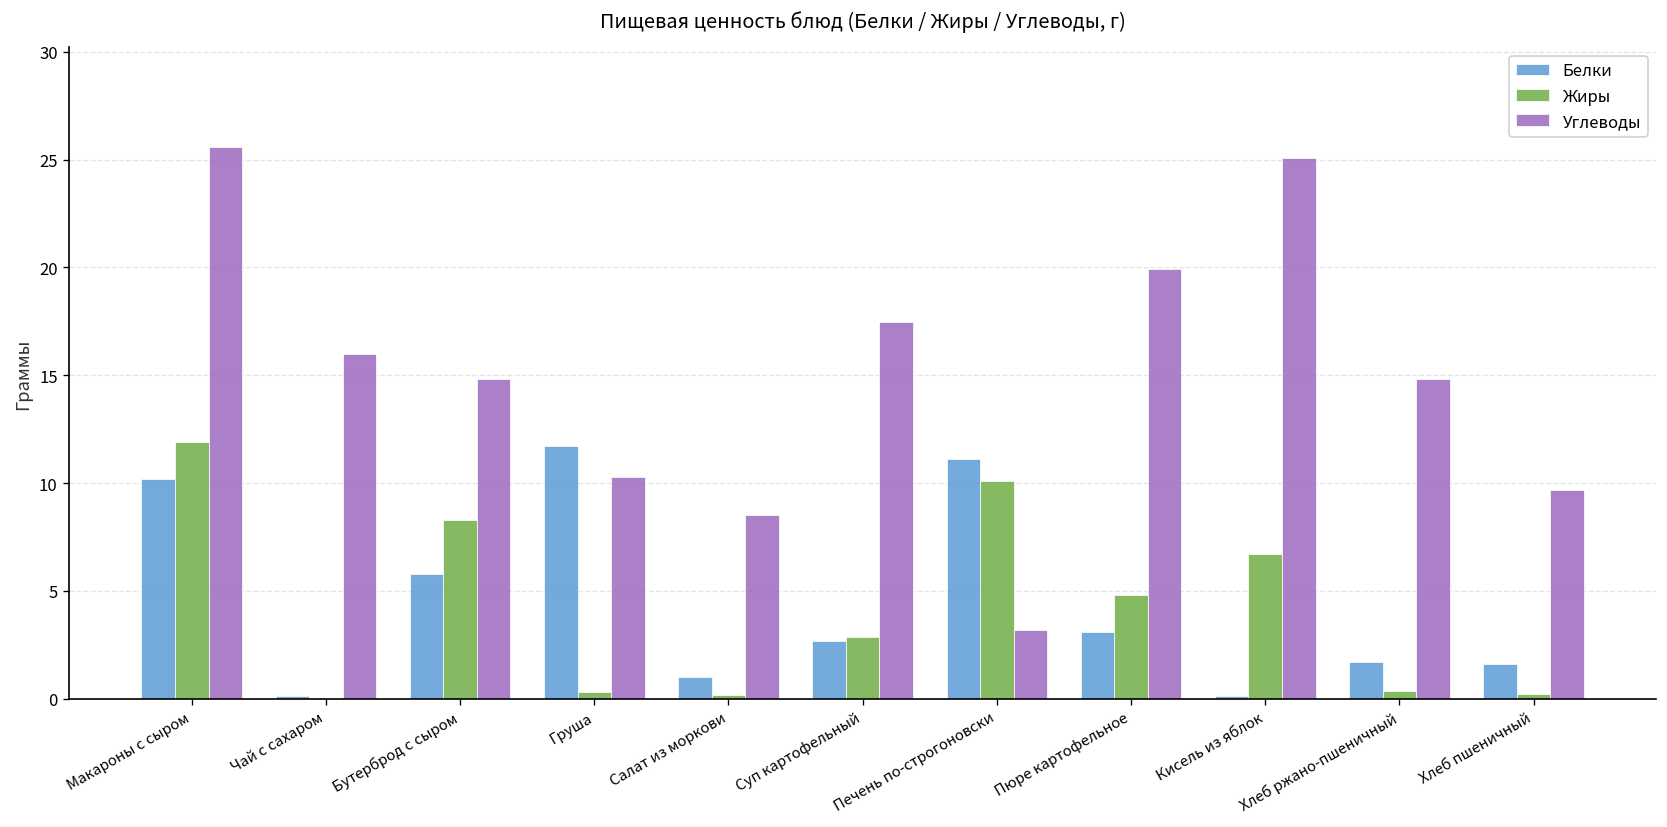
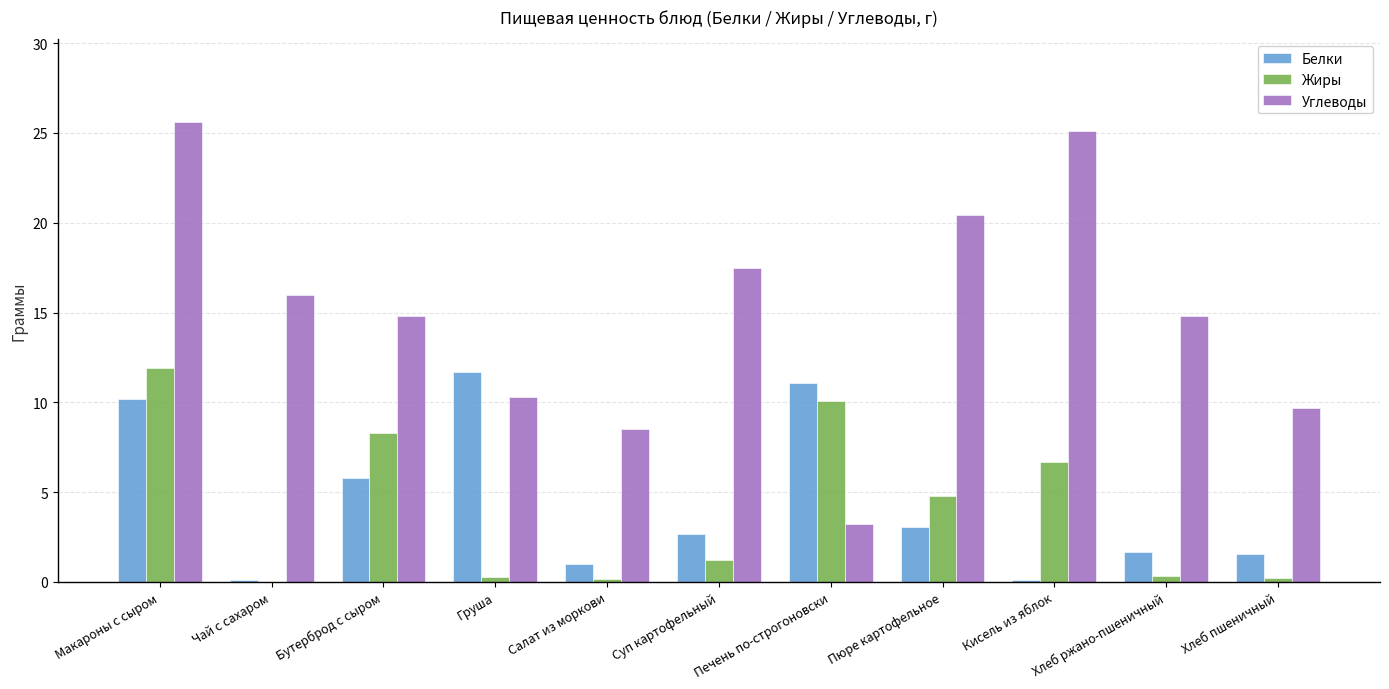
  {
    "Белки": {
      "Макароны с сыром": 10.2,
      "Бутерброд с сыром": 5.8,
      "Груша": 11.7,
      "Салат из моркови": 1.0,
      "Суп картофельный": 2.7,
      "Печень по-строгоновски": 11.1,
      "Пюре картофельное": 3.1,
      "Хлеб ржано-пшеничный": 1.7,
      "Хлеб пшеничный": 1.6
    },
    "Жиры": {
      "Макароны с сыром": 11.9,
      "Бутерброд с сыром": 8.3,
      "Груша": 0.3,
      "Салат из моркови": 0.2,
-     "Суп картофельный": 2.8,
+     "Суп картофельный": 1.2,
      "Печень по-строгоновски": 10.1,
      "Пюре картофельное": 4.8,
      "Кисель из яблок": 6.7,
      "Хлеб ржано-пшеничный": 0.3,
      "Хлеб пшеничный": 0.2
    },
    "Углеводы": {
      "Макароны с сыром": 25.6,
      "Чай с сахаром": 16.0,
      "Бутерброд с сыром": 14.8,
      "Груша": 10.3,
      "Салат из моркови": 8.5,
      "Суп картофельный": 17.5,
      "Печень по-строгоновски": 3.2,
-     "Пюре картофельное": 19.9,
+     "Пюре картофельное": 20.4,
      "Кисель из яблок": 25.1,
      "Хлеб ржано-пшеничный": 14.8,
      "Хлеб пшеничный": 9.7
    }
  }
